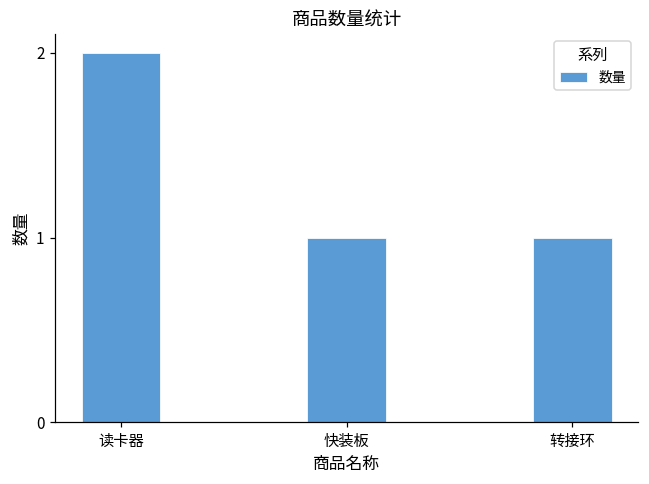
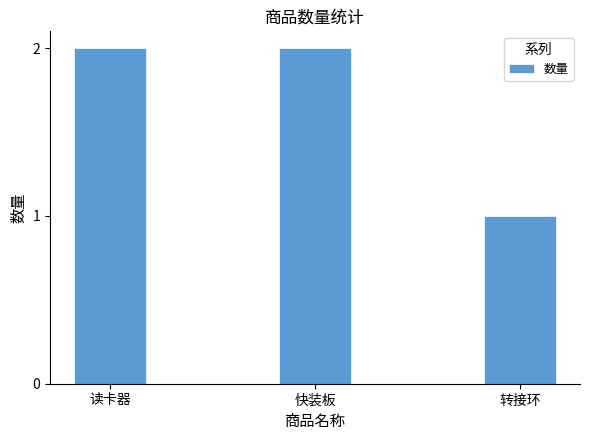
  {
    "读卡器": 2,
-   "快装板": 1,
+   "快装板": 2,
    "转接环": 1
  }
